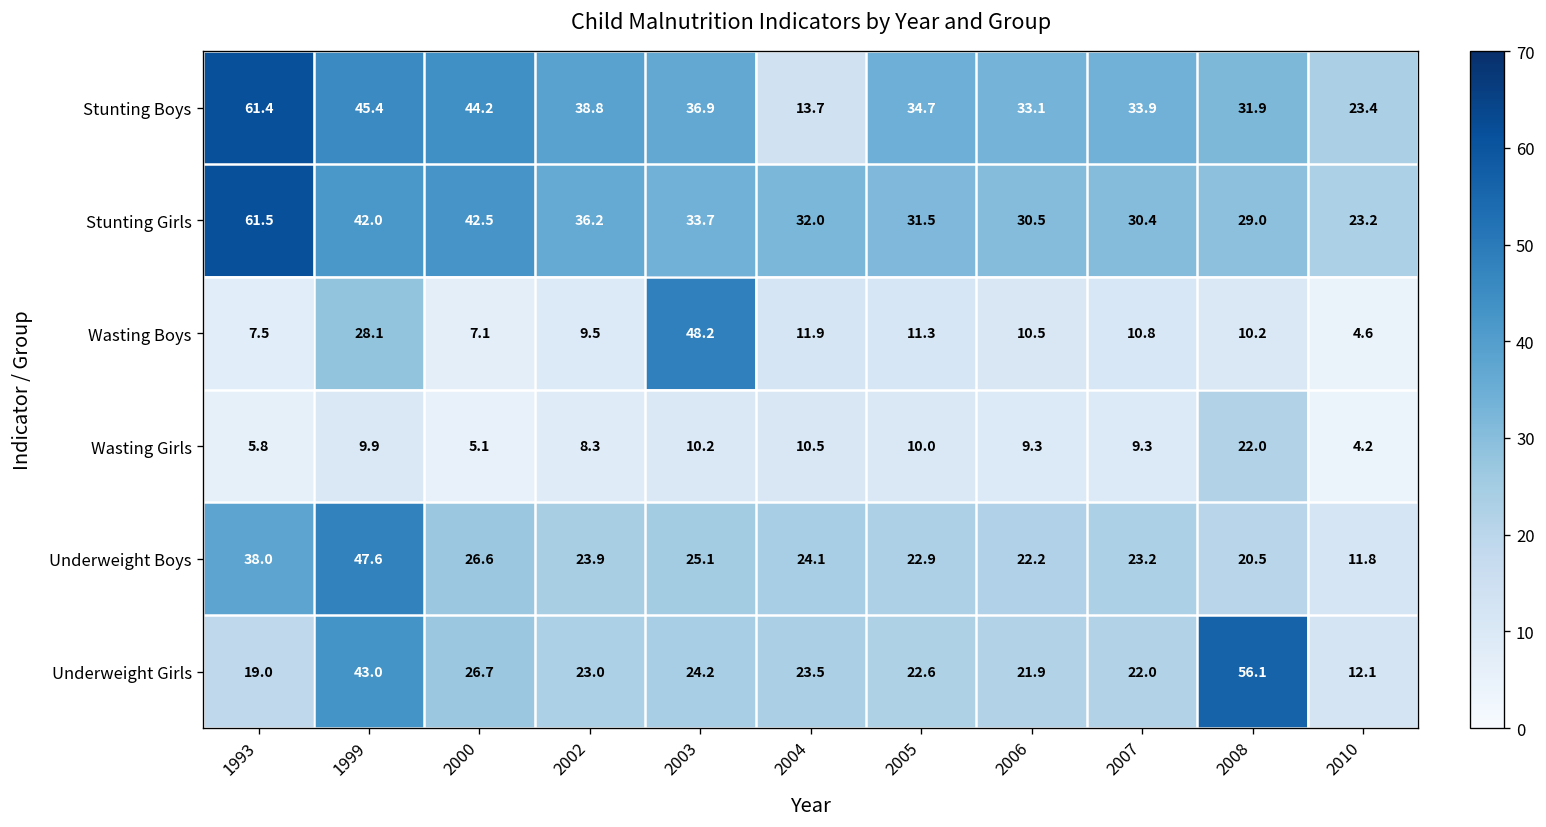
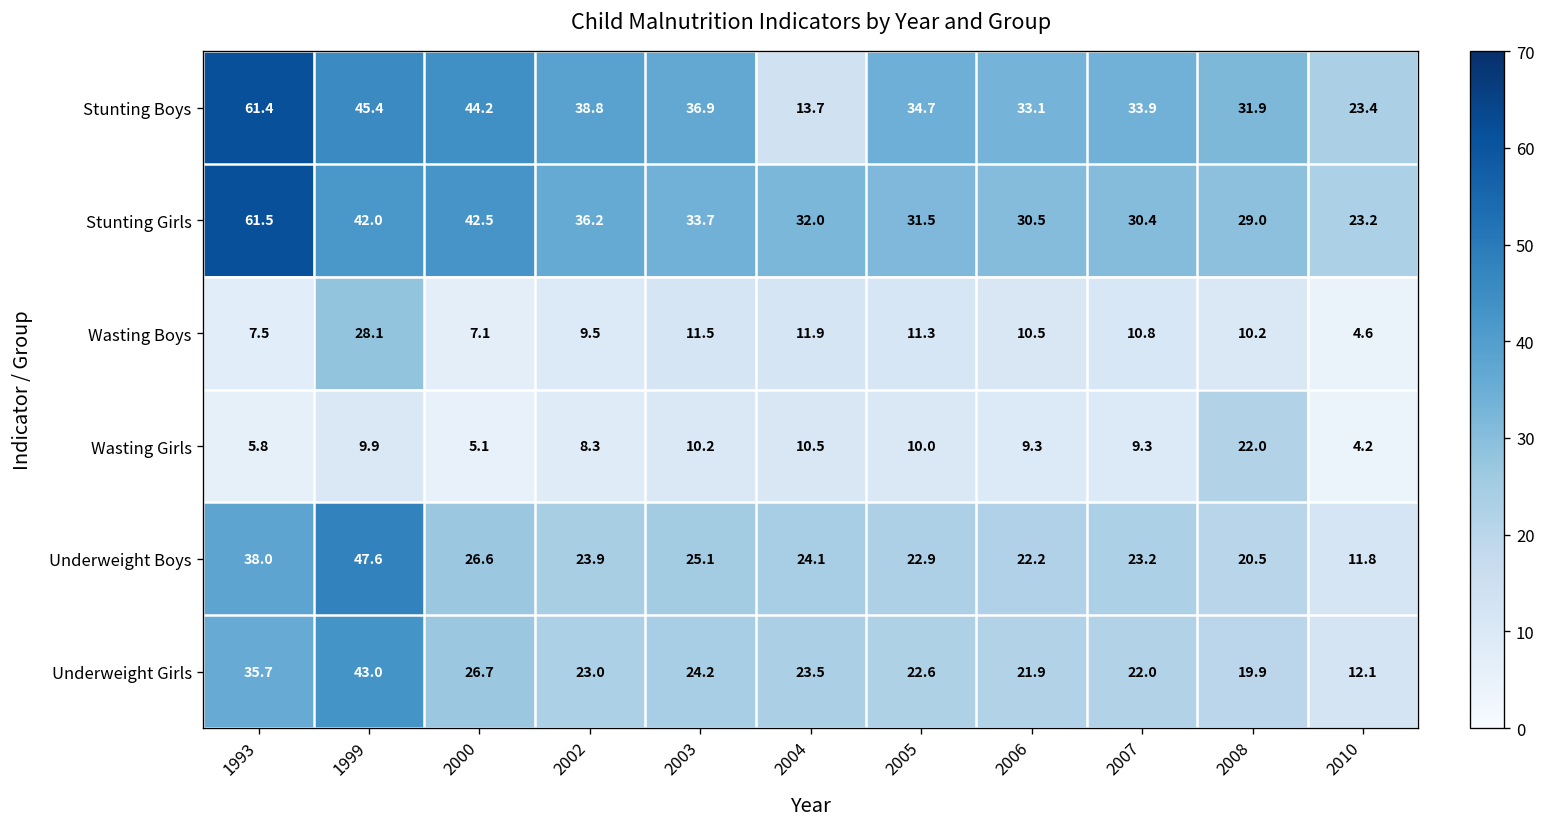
  {
    "Stunting Boys": {
      "1993": 61.4,
      "1999": 45.4,
      "2000": 44.2,
      "2002": 38.8,
      "2003": 36.9,
      "2004": 13.7,
      "2005": 34.7,
      "2006": 33.1,
      "2007": 33.9,
      "2008": 31.9,
      "2010": 23.4
    },
    "Stunting Girls": {
      "1993": 61.5,
      "1999": 42.0,
      "2000": 42.5,
      "2002": 36.2,
      "2003": 33.7,
      "2004": 32.0,
      "2005": 31.5,
      "2006": 30.5,
      "2007": 30.4,
      "2008": 29.0,
      "2010": 23.2
    },
    "Wasting Boys": {
      "1993": 7.5,
      "1999": 28.1,
      "2000": 7.1,
      "2002": 9.5,
-     "2003": 48.2,
+     "2003": 11.5,
      "2004": 11.9,
      "2005": 11.3,
      "2006": 10.5,
      "2007": 10.8,
      "2008": 10.2,
      "2010": 4.6
    },
    "Wasting Girls": {
      "1993": 5.8,
      "1999": 9.9,
      "2000": 5.1,
      "2002": 8.3,
      "2003": 10.2,
      "2004": 10.5,
      "2005": 10.0,
      "2006": 9.3,
      "2007": 9.3,
      "2008": 22.0,
      "2010": 4.2
    },
    "Underweight Boys": {
      "1993": 38.0,
      "1999": 47.6,
      "2000": 26.6,
      "2002": 23.9,
      "2003": 25.1,
      "2004": 24.1,
      "2005": 22.9,
      "2006": 22.2,
      "2007": 23.2,
      "2008": 20.5,
      "2010": 11.8
    },
    "Underweight Girls": {
-     "1993": 19.0,
+     "1993": 35.7,
      "1999": 43.0,
      "2000": 26.7,
      "2002": 23.0,
      "2003": 24.2,
      "2004": 23.5,
      "2005": 22.6,
      "2006": 21.9,
      "2007": 22.0,
-     "2008": 56.1,
+     "2008": 19.9,
      "2010": 12.1
    }
  }
